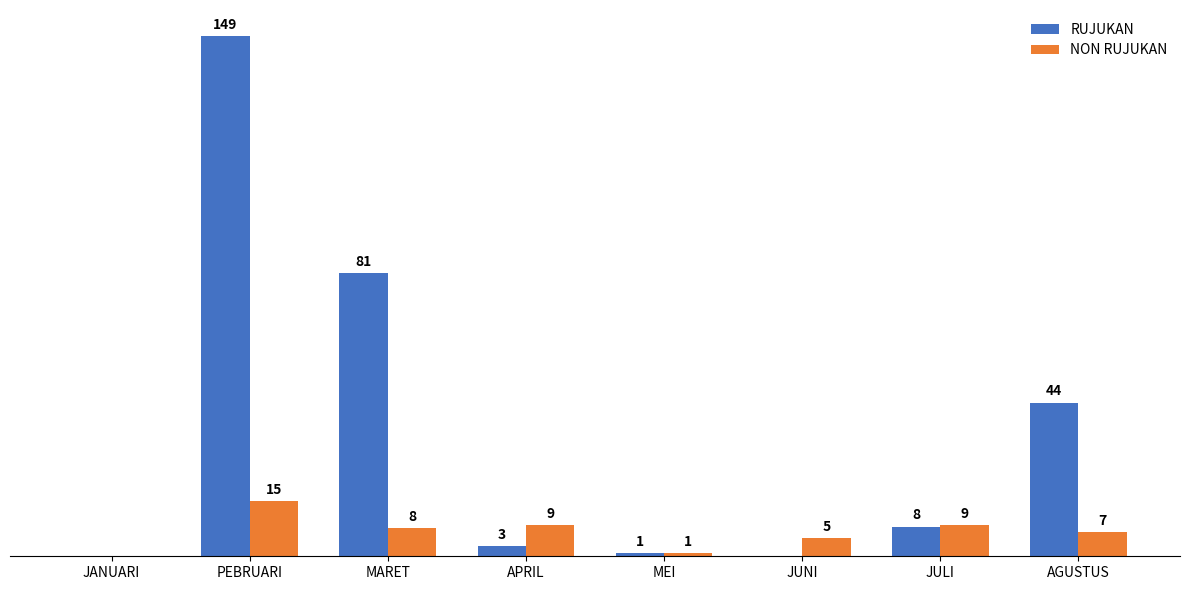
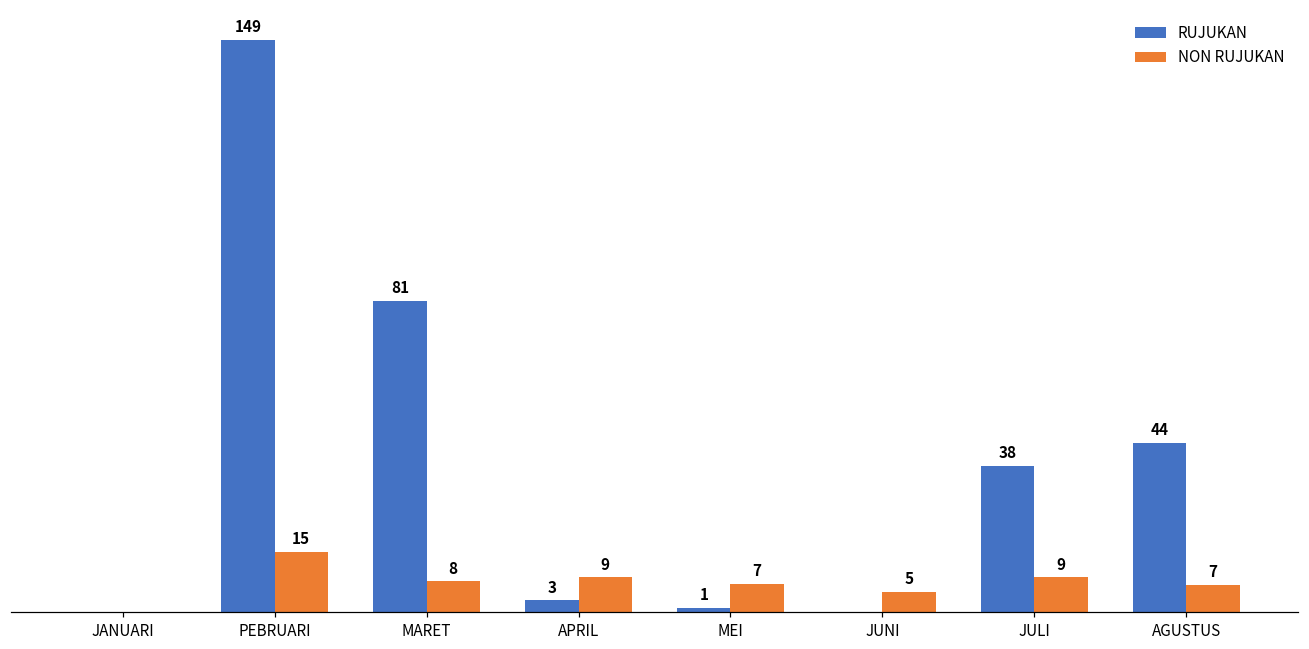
  {
    "RUJUKAN": {
      "PEBRUARI": 149,
      "MARET": 81,
      "APRIL": 3,
      "MEI": 1,
-     "JULI": 8,
+     "JULI": 38,
      "AGUSTUS": 44
    },
    "NON RUJUKAN": {
      "MARET": 8,
      "APRIL": 9,
-     "MEI": 1,
+     "MEI": 7,
      "JUNI": 5,
      "JULI": 9,
      "AGUSTUS": 7
    }
  }
